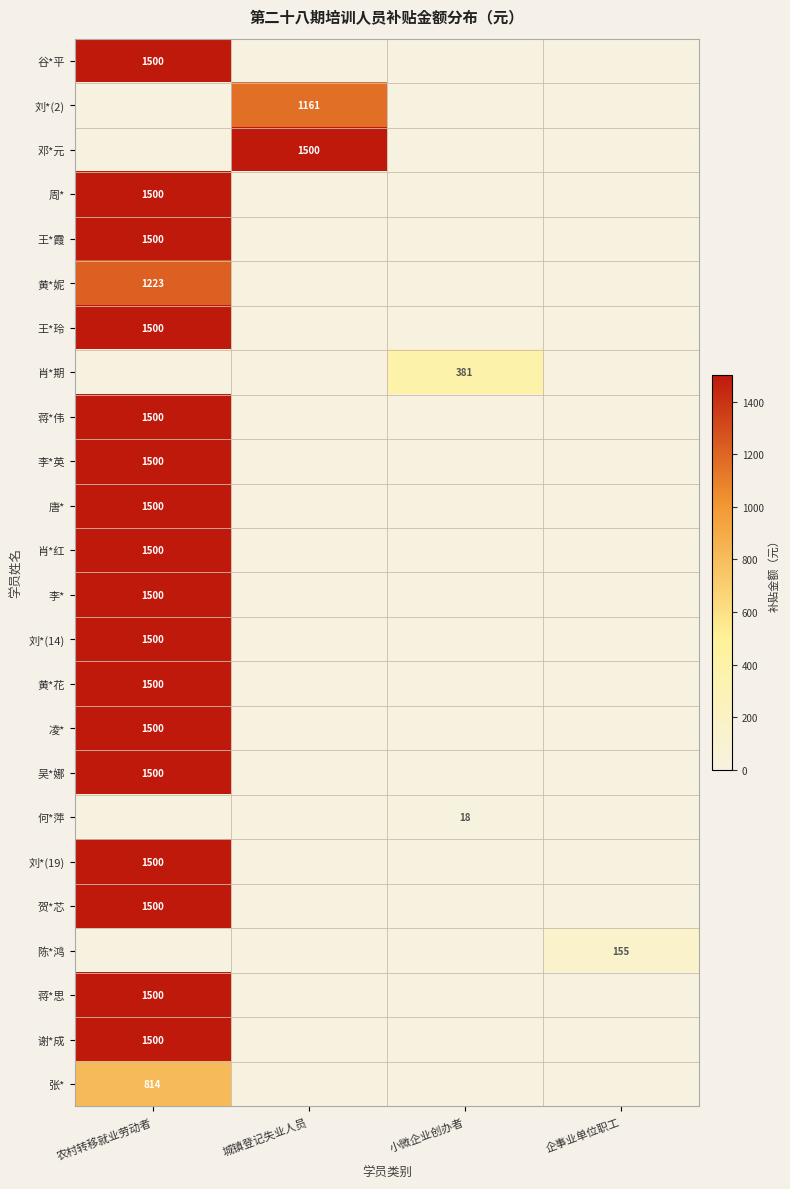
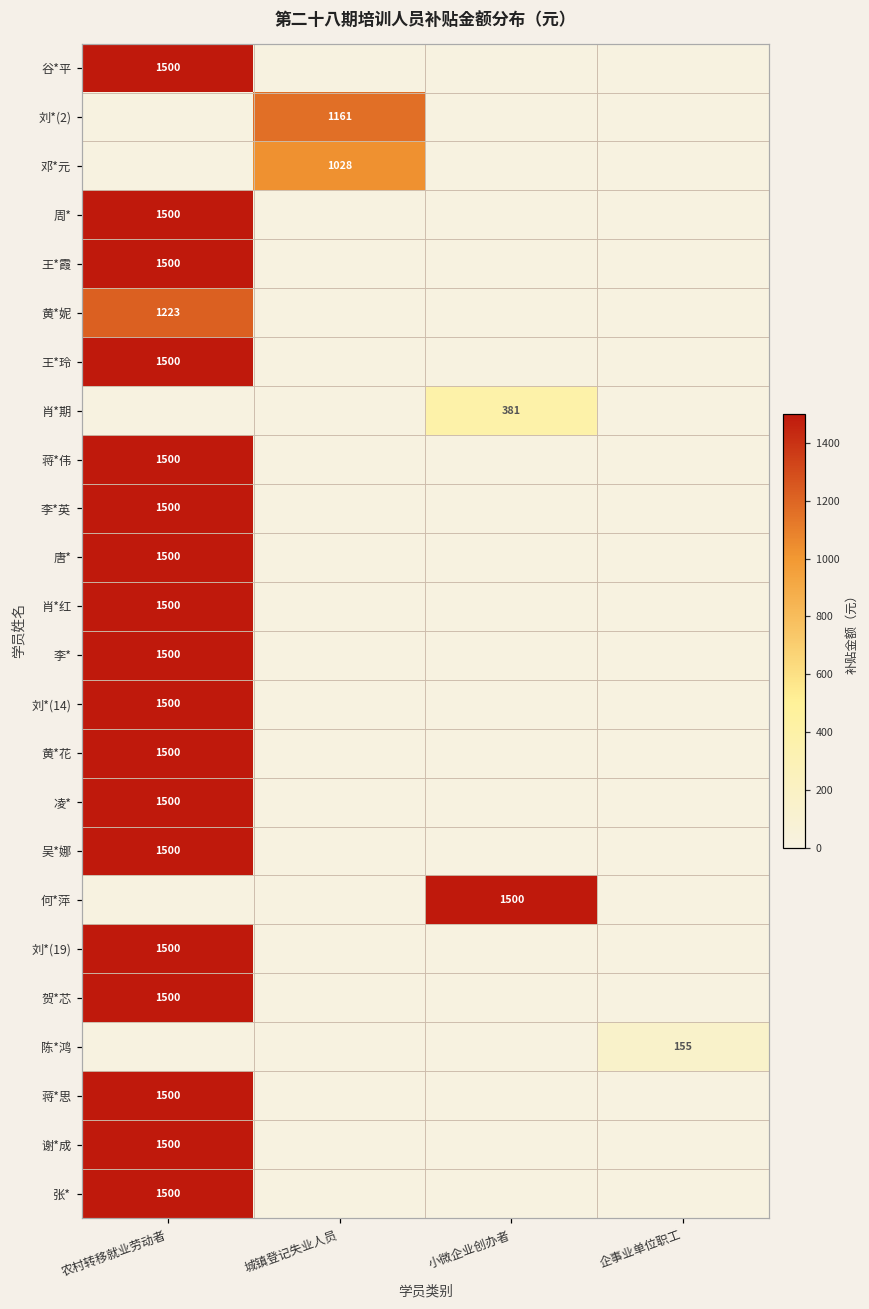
  {
    "谷*平": {
      "农村转移就业劳动者": 1500
    },
    "刘*(2)": {
      "城镇登记失业人员": 1161
    },
    "邓*元": {
-     "城镇登记失业人员": 1500
+     "城镇登记失业人员": 1028
    },
    "周*": {
      "农村转移就业劳动者": 1500
    },
    "王*霞": {
      "农村转移就业劳动者": 1500
    },
    "黄*妮": {
      "农村转移就业劳动者": 1223
    },
    "王*玲": {
      "农村转移就业劳动者": 1500
    },
    "肖*期": {
      "小微企业创办者": 381
    },
    "蒋*伟": {
      "农村转移就业劳动者": 1500
    },
    "李*英": {
      "农村转移就业劳动者": 1500
    },
    "唐*": {
      "农村转移就业劳动者": 1500
    },
    "肖*红": {
      "农村转移就业劳动者": 1500
    },
    "李*": {
      "农村转移就业劳动者": 1500
    },
    "刘*(14)": {
      "农村转移就业劳动者": 1500
    },
    "黄*花": {
      "农村转移就业劳动者": 1500
    },
    "凌*": {
      "农村转移就业劳动者": 1500
    },
    "吴*娜": {
      "农村转移就业劳动者": 1500
    },
    "何*萍": {
-     "小微企业创办者": 18
+     "小微企业创办者": 1500
    },
    "刘*(19)": {
      "农村转移就业劳动者": 1500
    },
    "贺*芯": {
      "农村转移就业劳动者": 1500
    },
    "陈*鸿": {
      "企事业单位职工": 155
    },
    "蒋*思": {
      "农村转移就业劳动者": 1500
    },
    "谢*成": {
      "农村转移就业劳动者": 1500
    },
    "张*": {
-     "农村转移就业劳动者": 814
+     "农村转移就业劳动者": 1500
    }
  }
